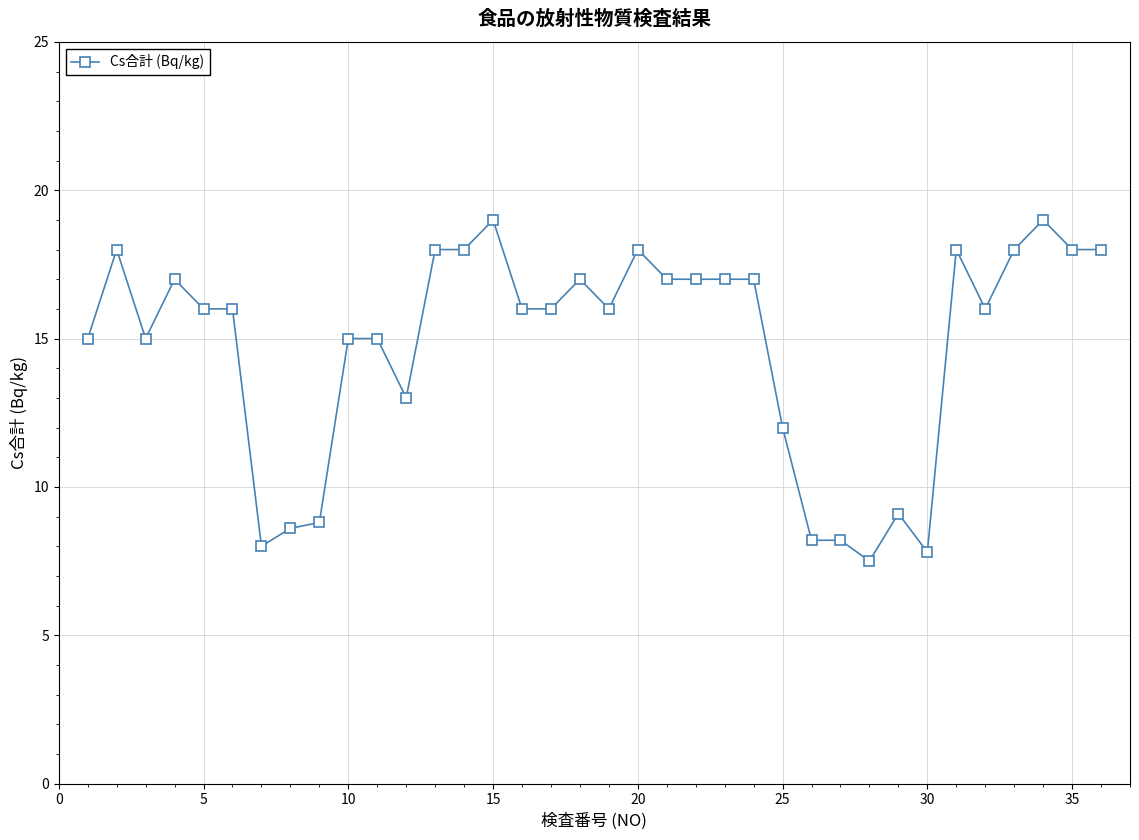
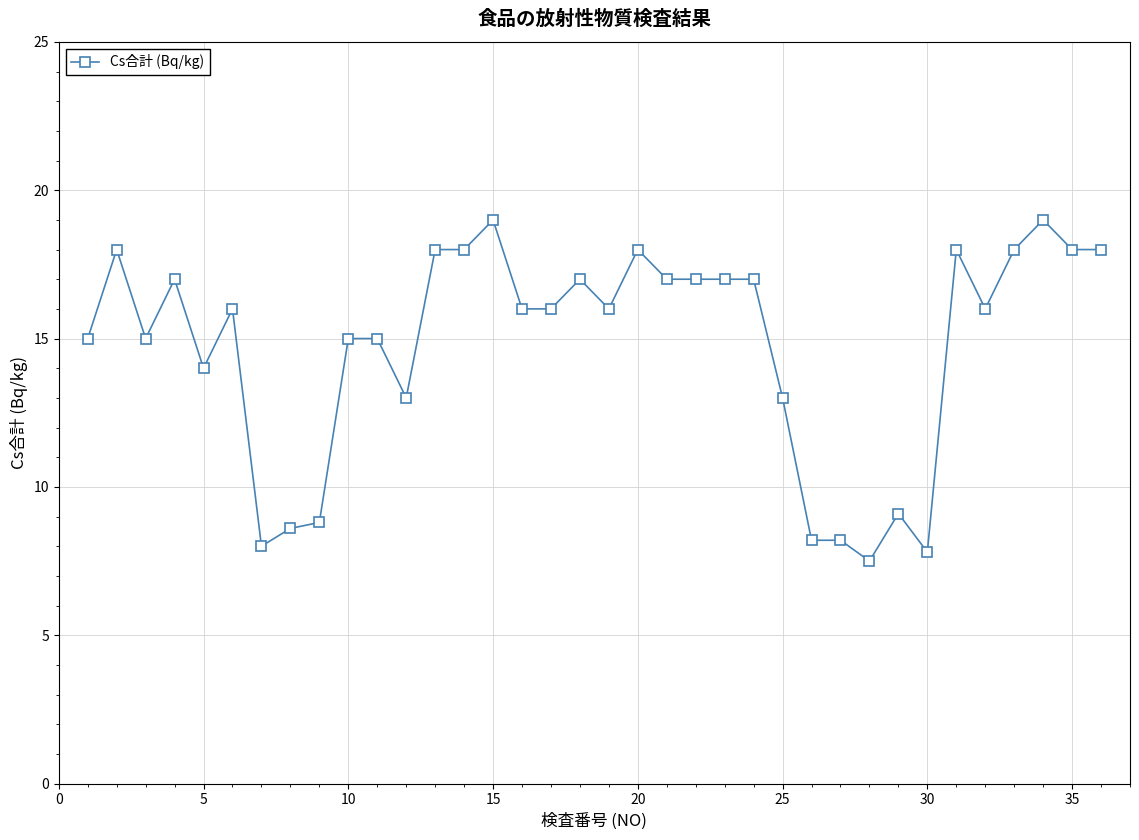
  {
-   "5": 16,
+   "5": 14,
    "10": 15,
    "15": 19,
    "20": 18,
-   "25": 12,
+   "25": 13,
    "30": 7.8,
    "35": 18
  }
